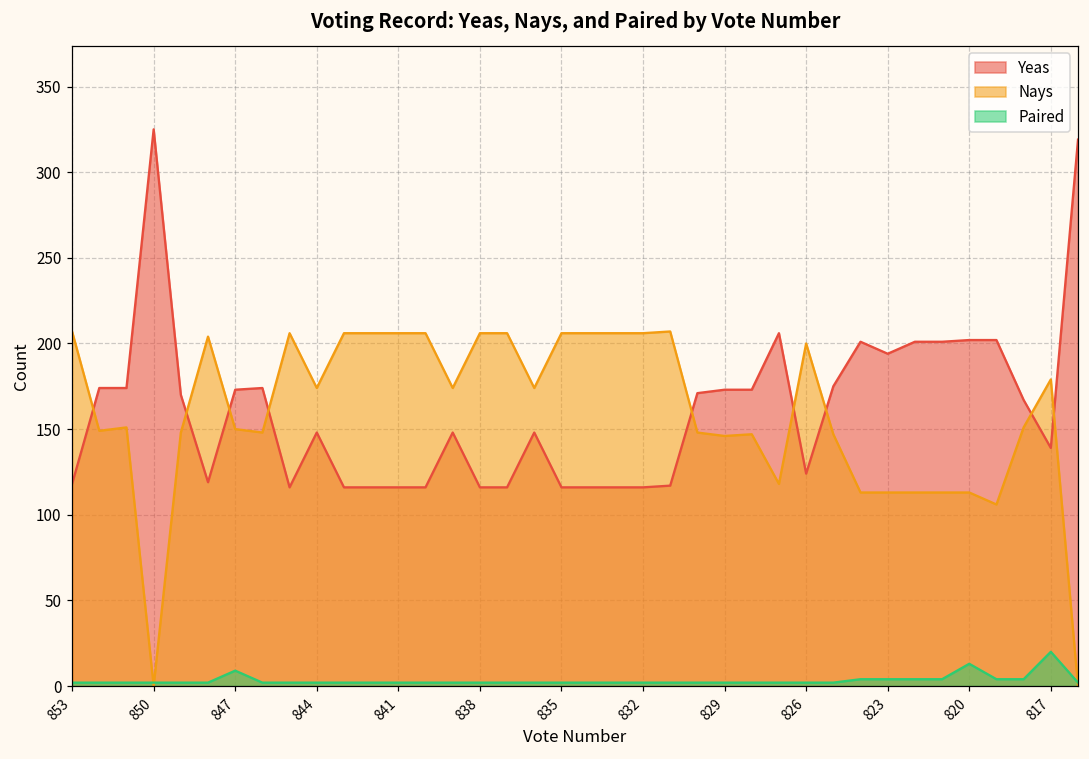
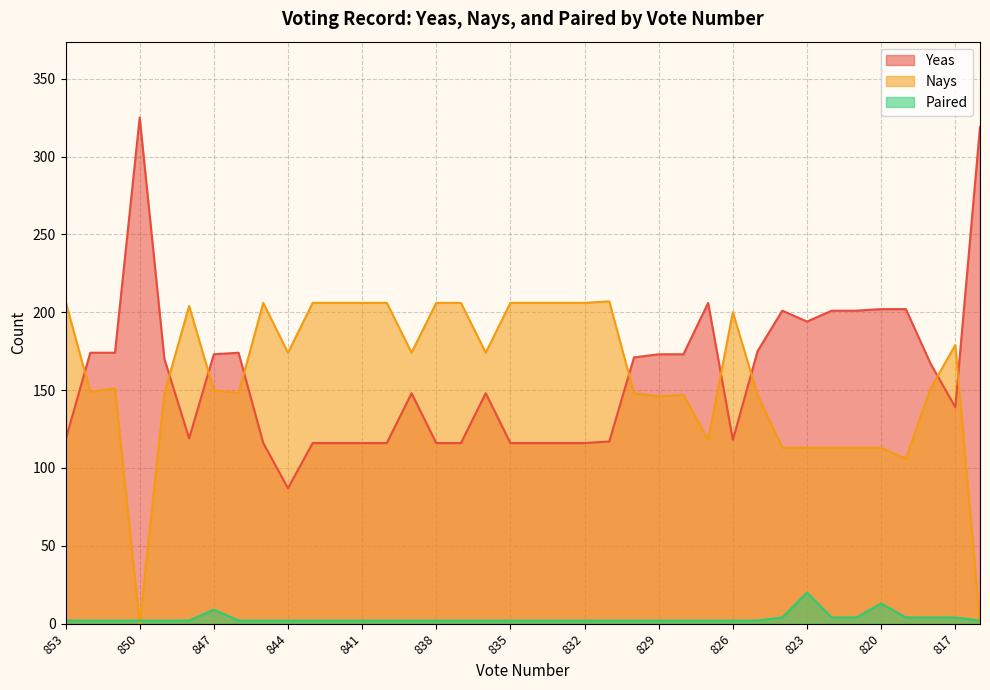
  {
    "Yeas": {
      "853": 118,
      "850": 325,
      "847": 173,
-     "844": 148,
+     "844": 87,
      "841": 116,
      "838": 116,
      "835": 116,
      "832": 116,
      "829": 173,
-     "826": 124,
+     "826": 118,
      "823": 194,
      "820": 202,
      "817": 139
    },
    "Nays": {
      "853": 207,
      "850": 0,
      "847": 150,
      "844": 174,
      "841": 206,
      "838": 206,
      "835": 206,
      "832": 206,
      "829": 146,
      "826": 200,
      "823": 113,
      "820": 113,
      "817": 179
    },
    "Paired": {
      "853": 2,
      "850": 2,
      "847": 9,
      "844": 2,
      "841": 2,
      "838": 2,
      "835": 2,
      "832": 2,
      "829": 2,
      "826": 2,
-     "823": 4,
+     "823": 20,
      "820": 13,
-     "817": 20
+     "817": 4
    }
  }
